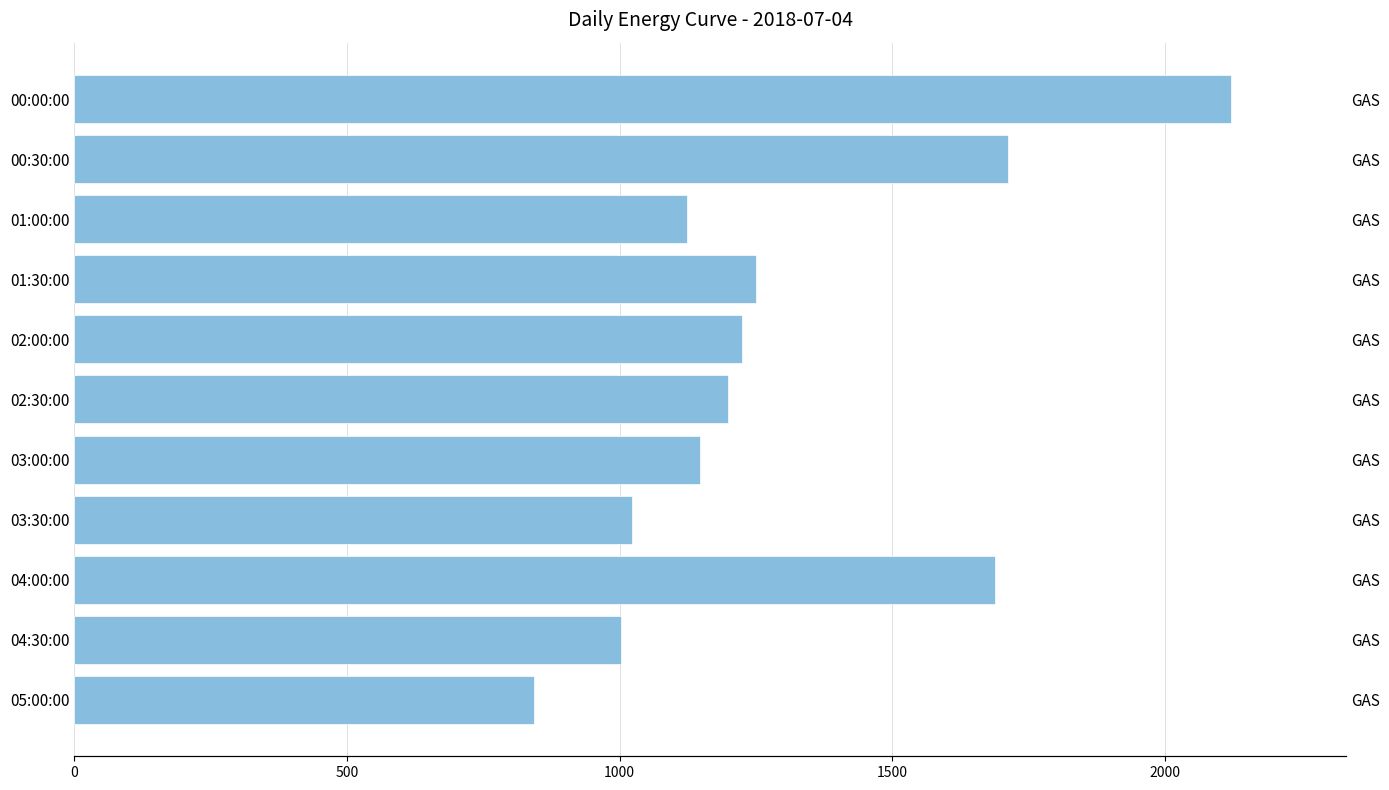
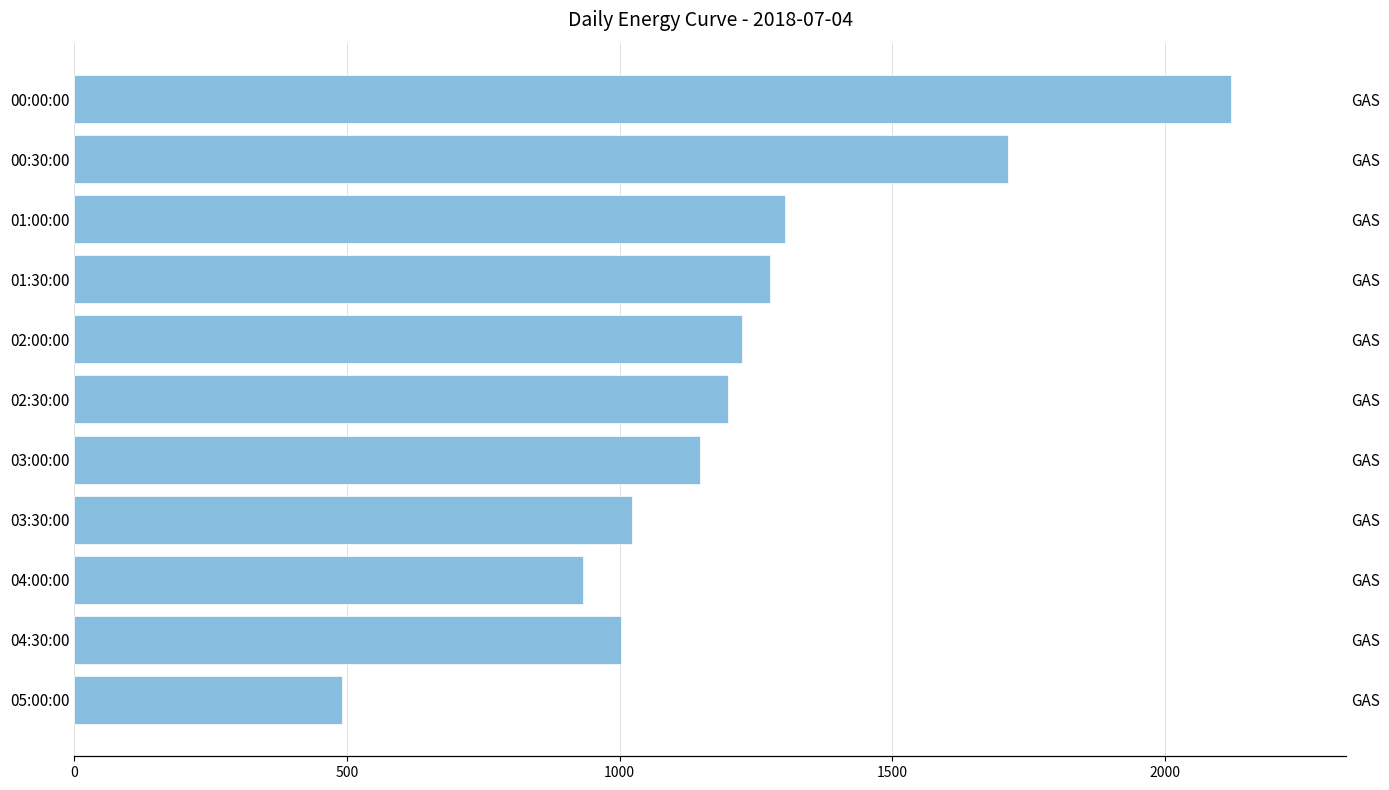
  {
    "00:00:00": 2120,
    "00:30:00": 1710,
-   "01:00:00": 1120,
-   "01:30:00": 1250,
+   "01:00:00": 1300,
+   "01:30:00": 1280,
    "02:00:00": 1230,
    "02:30:00": 1200,
    "03:00:00": 1150,
    "03:30:00": 1020,
-   "04:00:00": 1690,
+   "04:00:00": 930,
    "04:30:00": 1000,
-   "05:00:00": 840
+   "05:00:00": 490
  }
